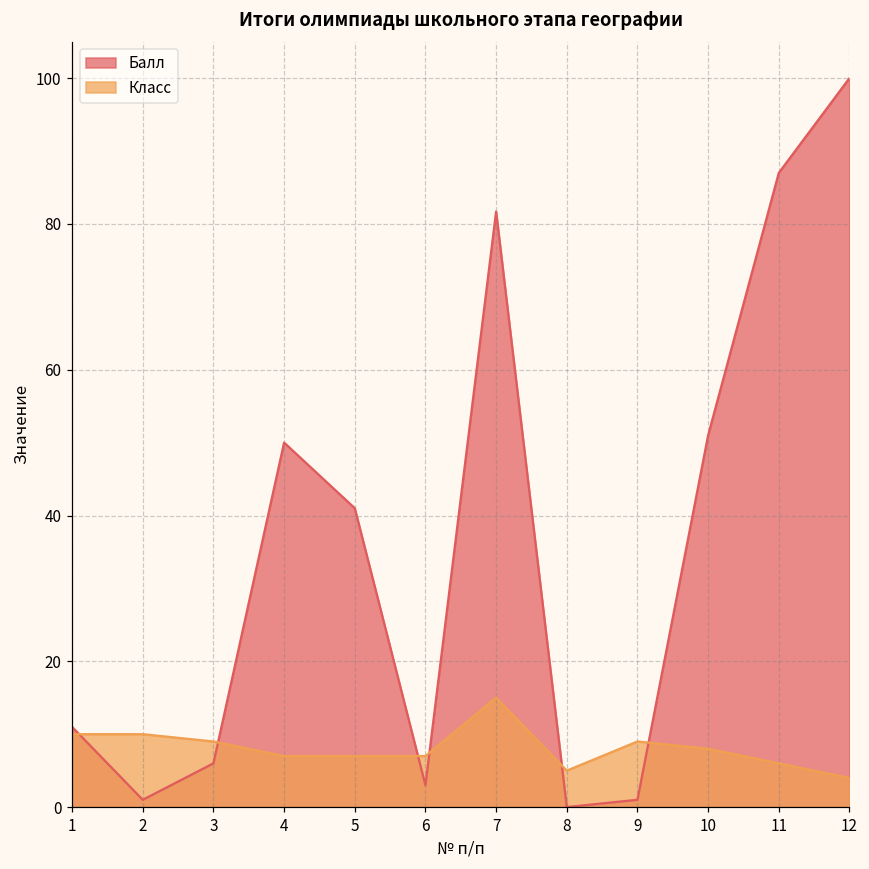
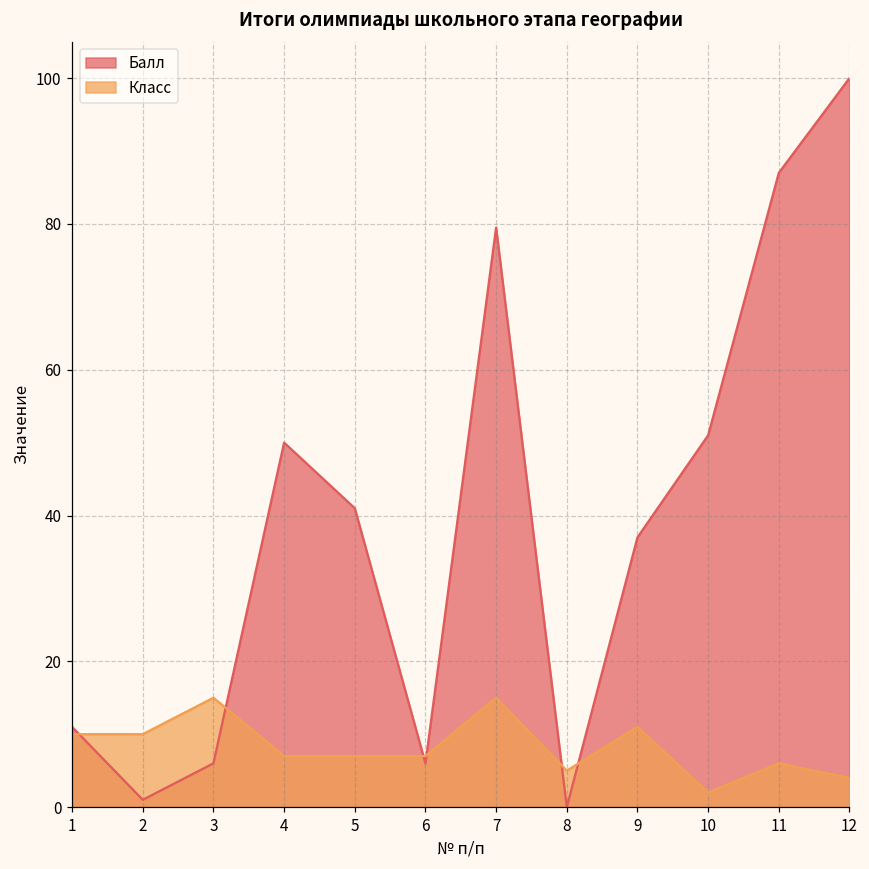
  {
    "Балл": {
      "1": 11,
      "2": 1,
      "3": 6,
      "4": 50,
      "5": 41,
-     "6": 3,
-     "7": 82,
+     "6": 6,
+     "7": 80,
      "8": 0,
-     "9": 1,
+     "9": 37,
      "10": 51,
      "11": 87,
      "12": 100
    },
    "Класс": {
      "1": 10,
      "2": 10,
-     "3": 9,
+     "3": 15,
      "4": 7,
      "5": 7,
      "6": 7,
      "7": 15,
      "8": 5,
-     "9": 9,
-     "10": 8,
+     "9": 11,
+     "10": 2,
      "11": 6,
      "12": 4
    }
  }
